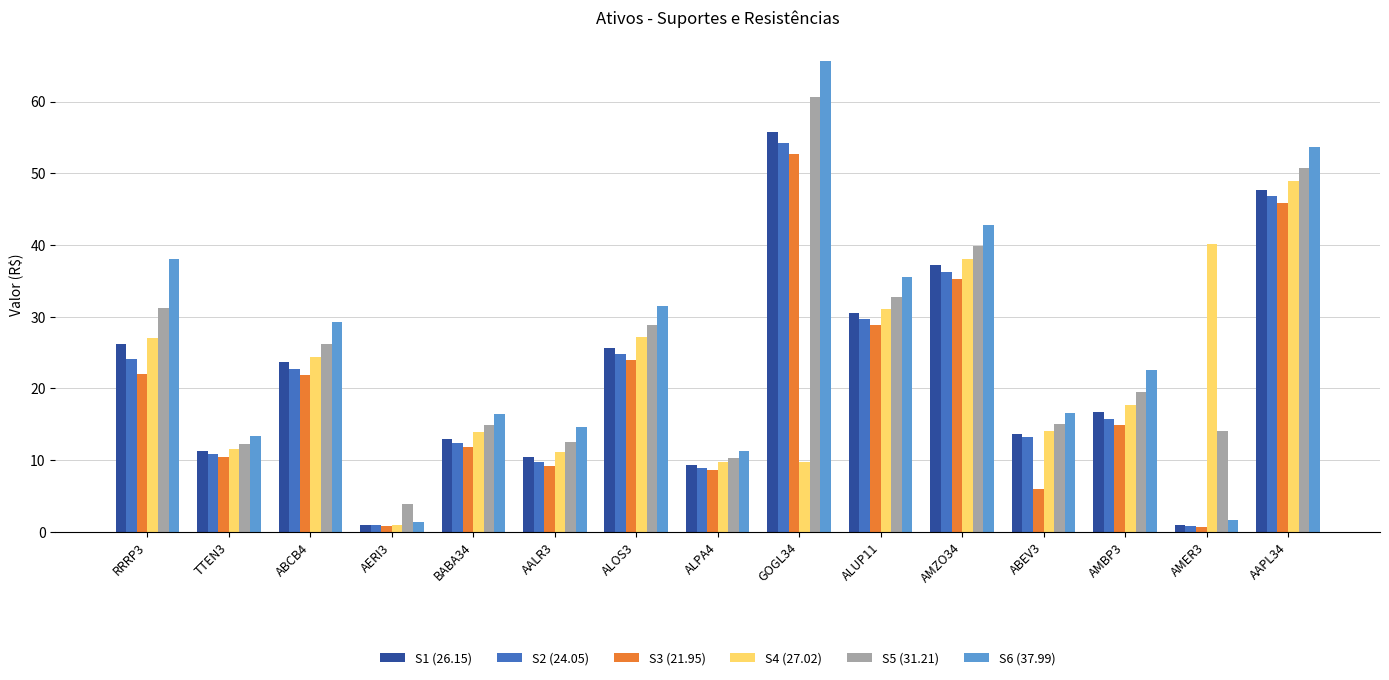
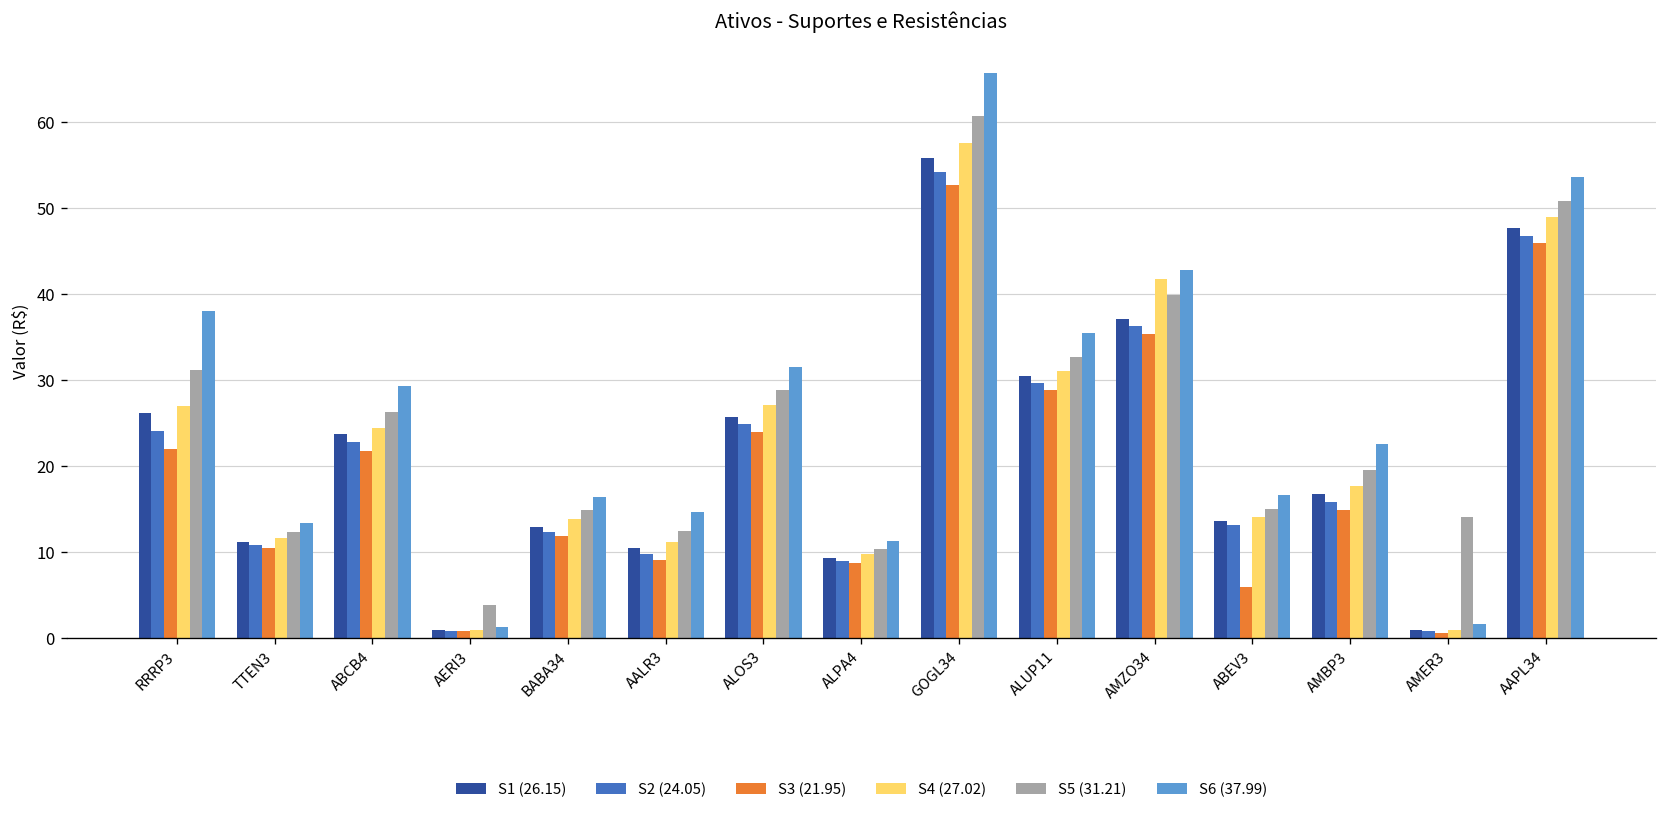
  {
    "S3 (21.95)": {
      "RRRP3": 22,
      "TTEN3": 11,
      "ABCB4": 22,
      "AERI3": 1,
      "BABA34": 12,
      "AALR3": 9,
      "ALOS3": 24,
      "ALPA4": 9,
      "GOGL34": 53,
      "ALUP11": 29,
      "AMZO34": 35,
      "ABEV3": 6,
      "AMBP3": 15,
      "AMER3": 1,
      "AAPL34": 46
    },
    "S4 (27.02)": {
      "RRRP3": 27,
      "TTEN3": 12,
      "ABCB4": 24,
      "AERI3": 1,
      "BABA34": 14,
      "AALR3": 11,
      "ALOS3": 27,
      "ALPA4": 10,
-     "GOGL34": 10,
+     "GOGL34": 58,
      "ALUP11": 31,
-     "AMZO34": 38,
+     "AMZO34": 42,
      "ABEV3": 14,
      "AMBP3": 18,
-     "AMER3": 40,
+     "AMER3": 1,
      "AAPL34": 49
    },
    "S5 (31.21)": {
      "RRRP3": 31,
      "TTEN3": 12,
      "ABCB4": 26,
      "AERI3": 4,
      "BABA34": 15,
      "AALR3": 12,
      "ALOS3": 29,
      "ALPA4": 10,
      "GOGL34": 61,
      "ALUP11": 33,
      "AMZO34": 40,
      "ABEV3": 15,
      "AMBP3": 20,
      "AMER3": 14,
      "AAPL34": 51
    }
  }
